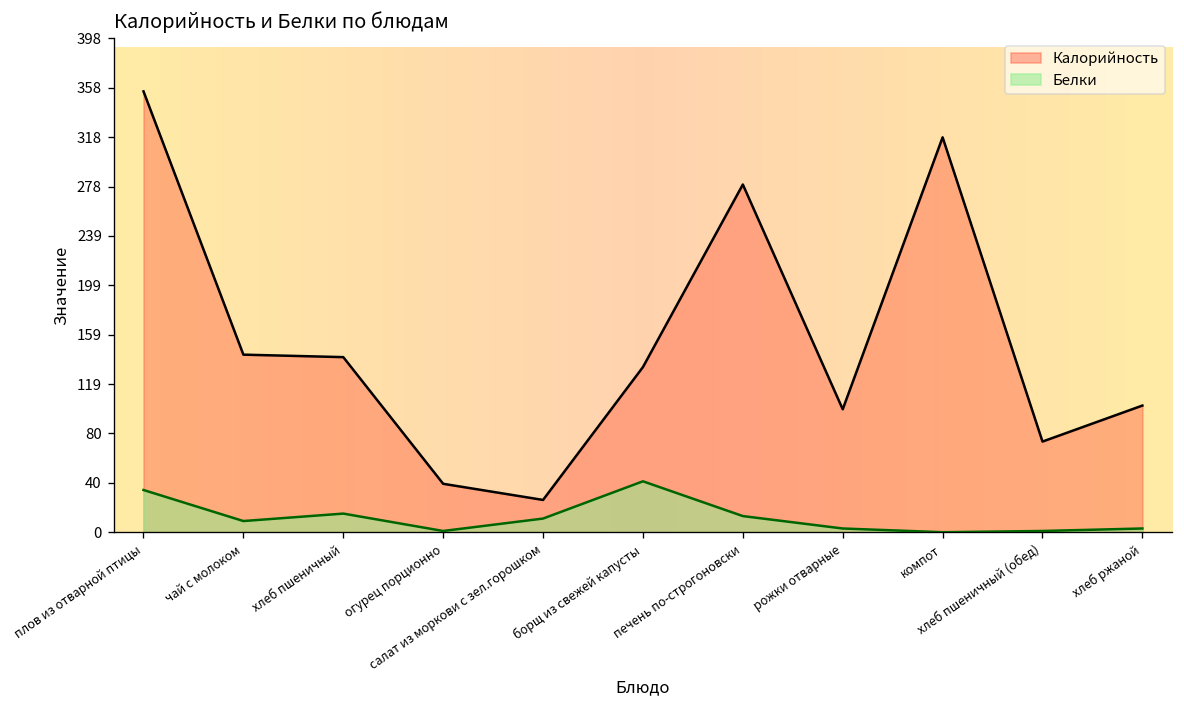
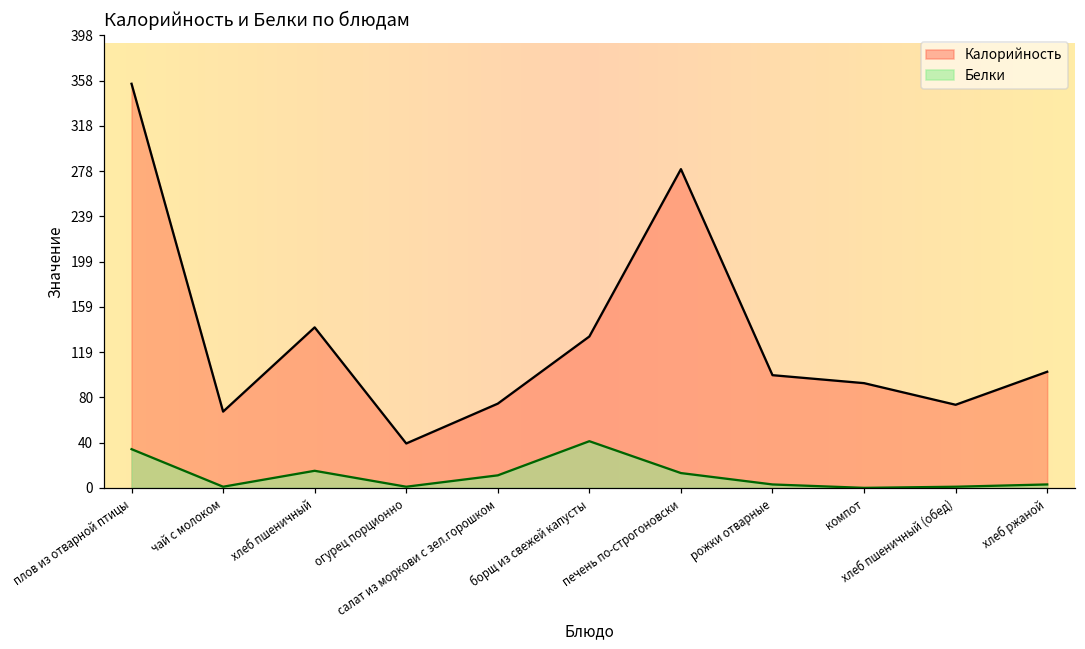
  {
    "Калорийность": {
      "плов из отварной птицы": 355,
-     "чай с молоком": 143,
+     "чай с молоком": 67,
      "хлеб пшеничный": 141,
      "огурец порционно": 39,
-     "салат из моркови с зел.горошком": 26,
+     "салат из моркови с зел.горошком": 74,
      "борщ из свежей капусты": 133,
      "печень по-строгоновски": 280,
      "рожки отварные": 99,
-     "компот": 318,
+     "компот": 92,
      "хлеб пшеничный (обед)": 73,
      "хлеб ржаной": 102
    },
    "Белки": {
      "плов из отварной птицы": 34,
-     "чай с молоком": 9,
+     "чай с молоком": 1,
      "хлеб пшеничный": 15,
      "огурец порционно": 1,
      "салат из моркови с зел.горошком": 11,
      "борщ из свежей капусты": 41,
      "печень по-строгоновски": 13,
      "рожки отварные": 3,
      "компот": 0,
      "хлеб пшеничный (обед)": 1,
      "хлеб ржаной": 3
    }
  }
